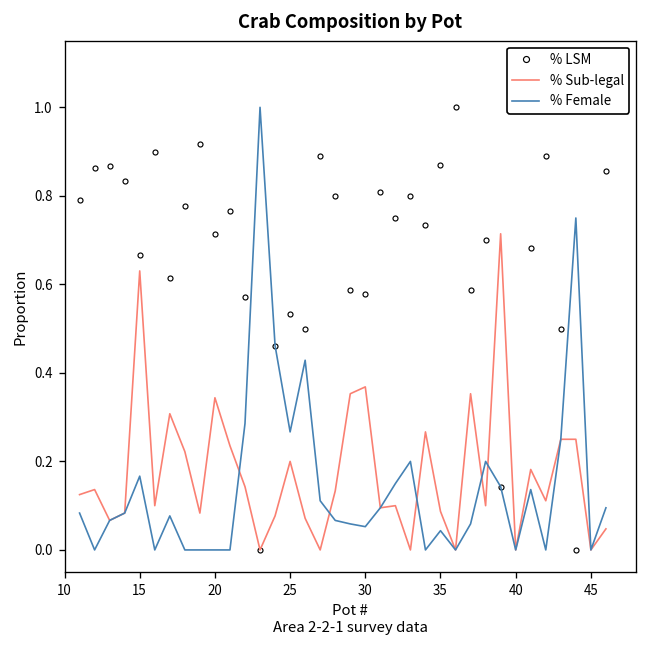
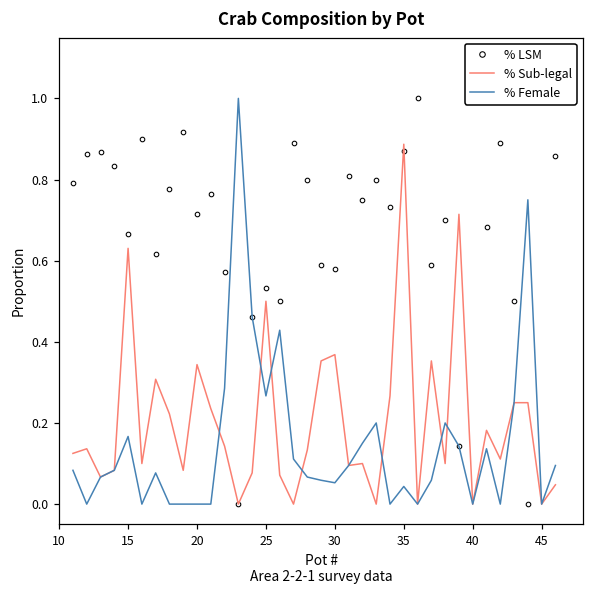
  {
    "% Sub-legal": {
      "15": 0.63,
      "20": 0.34,
-     "25": 0.2,
+     "25": 0.5,
      "30": 0.37,
-     "35": 0.09
+     "35": 0.89
    }
  }
